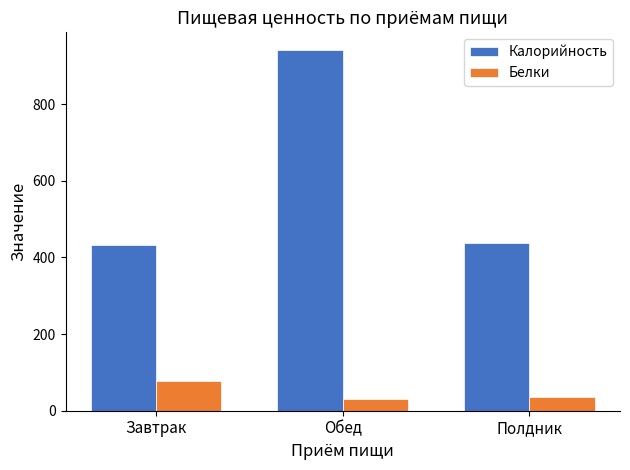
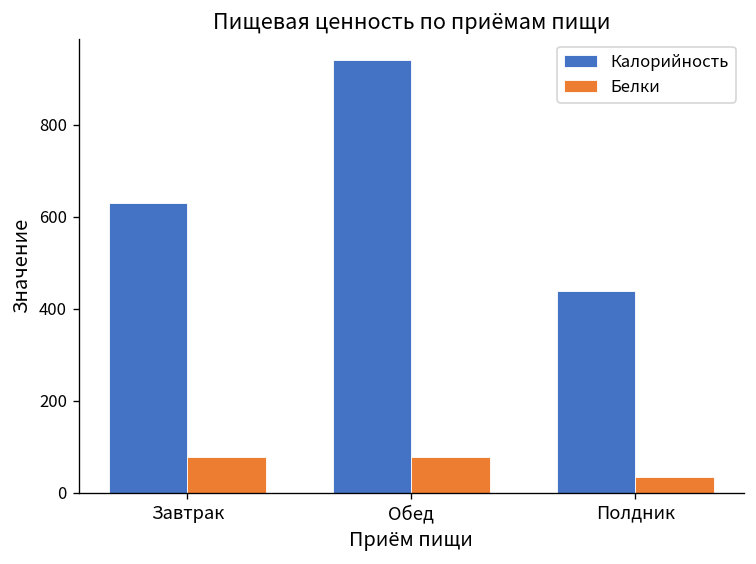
  {
    "Калорийность": {
-     "Завтрак": 430,
+     "Завтрак": 630,
      "Обед": 940,
      "Полдник": 440
    },
    "Белки": {
      "Завтрак": 80,
-     "Обед": 30,
+     "Обед": 80,
      "Полдник": 40
    }
  }
